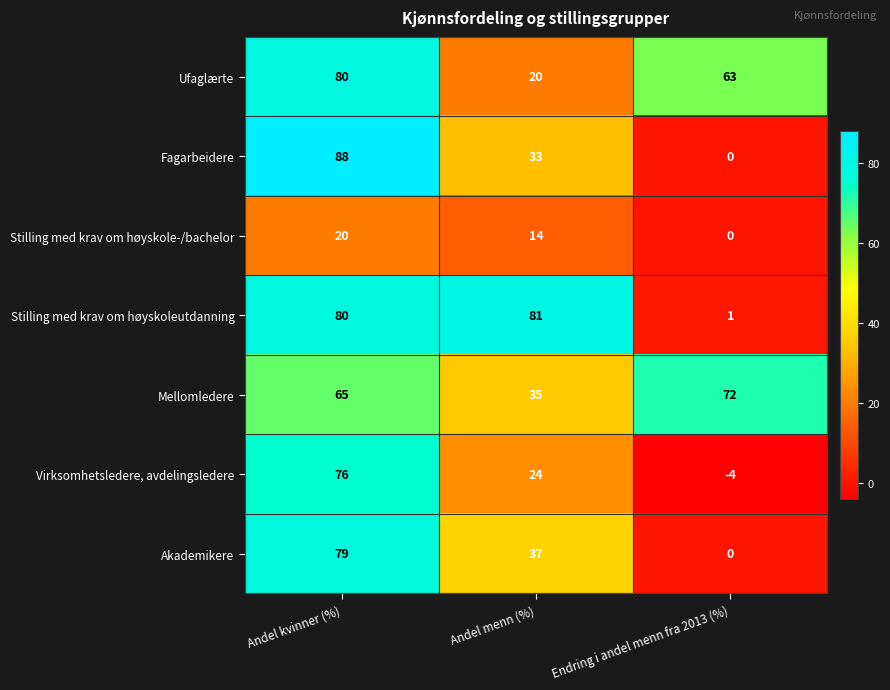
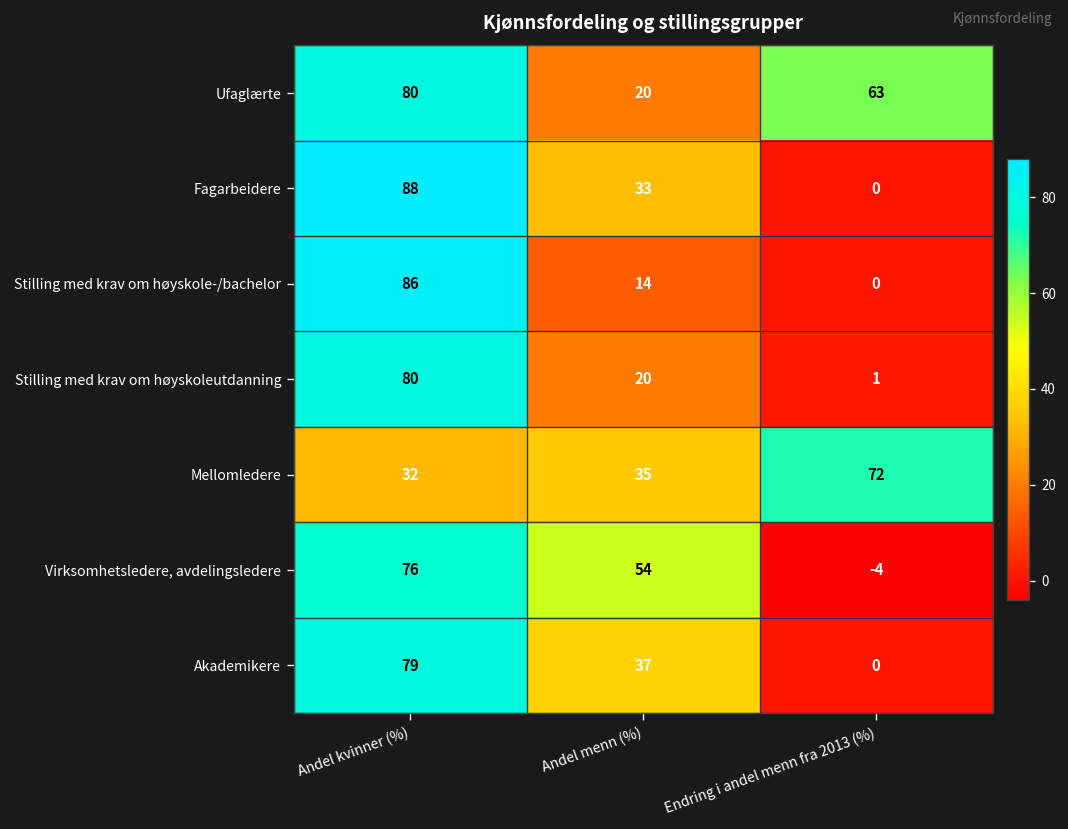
  {
    "Ufaglærte": {
      "Andel kvinner (%)": 80,
      "Andel menn (%)": 20,
      "Endring i andel menn fra 2013 (%)": 63
    },
    "Fagarbeidere": {
      "Andel kvinner (%)": 88,
      "Andel menn (%)": 33,
      "Endring i andel menn fra 2013 (%)": 0
    },
    "Stilling med krav om høyskole-/bachelor": {
-     "Andel kvinner (%)": 20,
+     "Andel kvinner (%)": 86,
      "Andel menn (%)": 14,
      "Endring i andel menn fra 2013 (%)": 0
    },
    "Stilling med krav om høyskoleutdanning": {
      "Andel kvinner (%)": 80,
-     "Andel menn (%)": 81,
+     "Andel menn (%)": 20,
      "Endring i andel menn fra 2013 (%)": 1
    },
    "Mellomledere": {
-     "Andel kvinner (%)": 65,
+     "Andel kvinner (%)": 32,
      "Andel menn (%)": 35,
      "Endring i andel menn fra 2013 (%)": 72
    },
    "Virksomhetsledere, avdelingsledere": {
      "Andel kvinner (%)": 76,
-     "Andel menn (%)": 24,
+     "Andel menn (%)": 54,
      "Endring i andel menn fra 2013 (%)": -4
    },
    "Akademikere": {
      "Andel kvinner (%)": 79,
      "Andel menn (%)": 37,
      "Endring i andel menn fra 2013 (%)": 0
    }
  }
